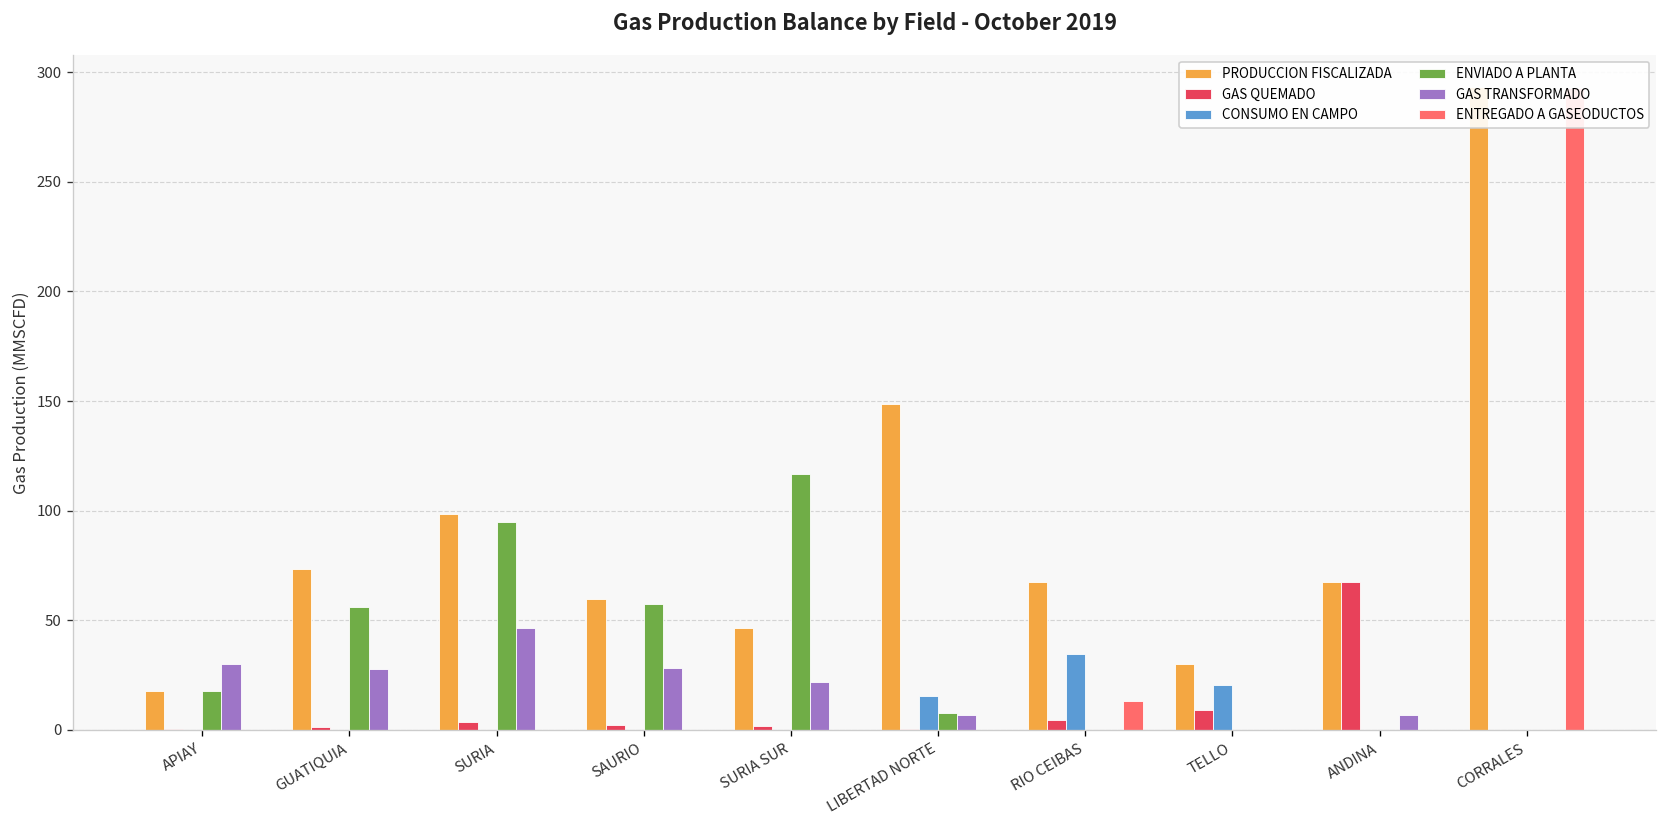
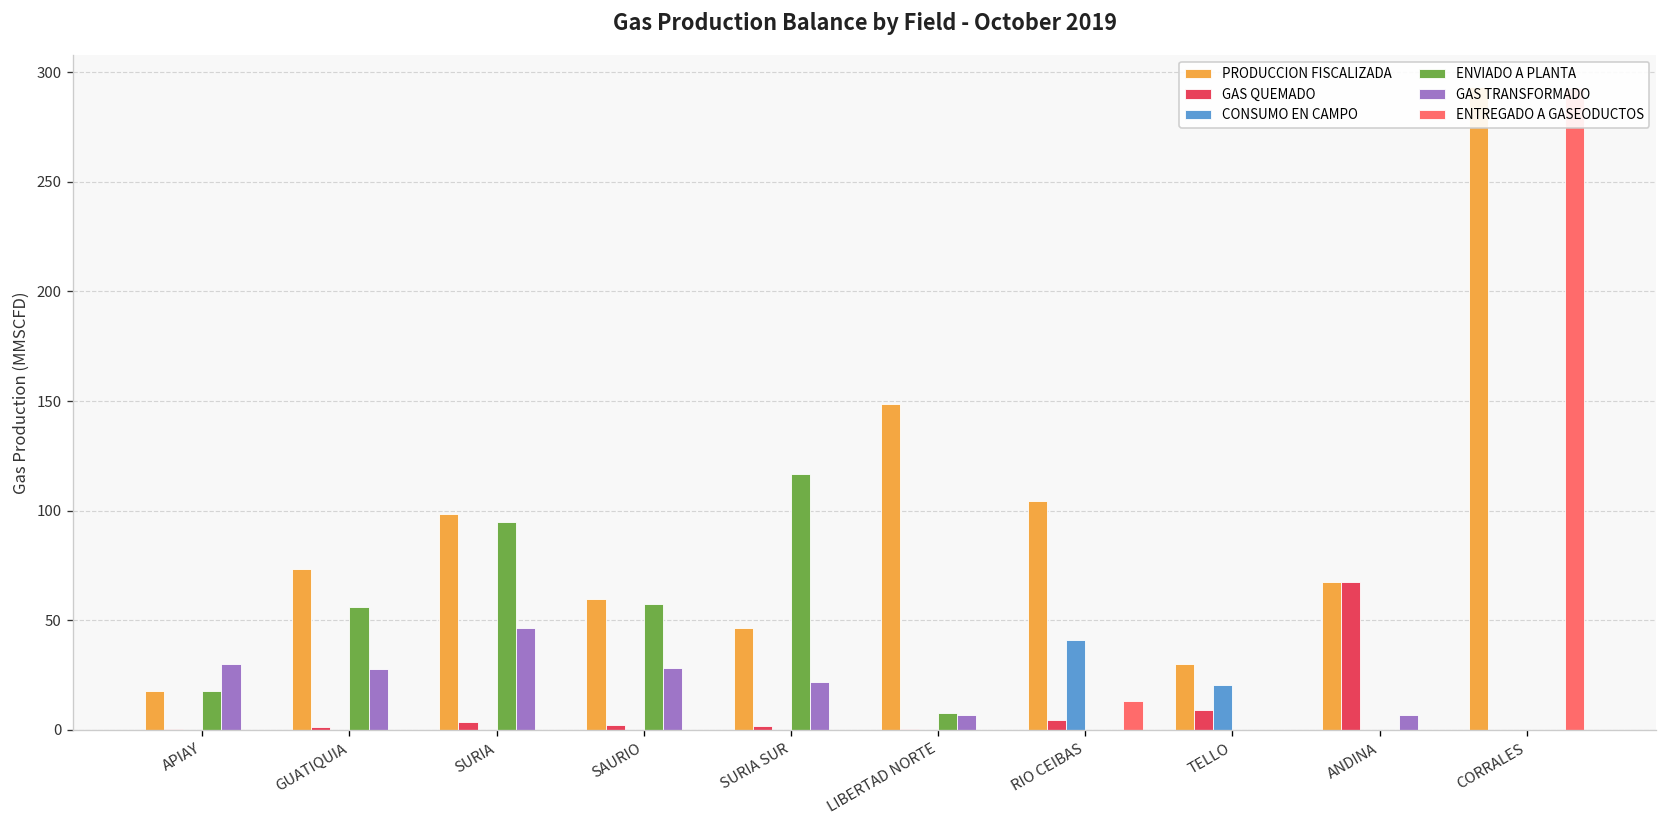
  {
    "PRODUCCION FISCALIZADA": {
      "APIAY": 18,
      "GUATIQUIA": 73,
      "SURIA": 98,
      "SAURIO": 60,
      "SURIA SUR": 47,
      "LIBERTAD NORTE": 149,
-     "RIO CEIBAS": 67,
+     "RIO CEIBAS": 104,
      "TELLO": 30,
      "ANDINA": 67
    },
    "CONSUMO EN CAMPO": {
      "APIAY": 0,
      "GUATIQUIA": 0,
      "SURIA": 0,
      "SAURIO": 0,
      "SURIA SUR": 0,
-     "LIBERTAD NORTE": 16,
-     "RIO CEIBAS": 35,
+     "LIBERTAD NORTE": 0,
+     "RIO CEIBAS": 41,
      "TELLO": 21,
      "ANDINA": 0,
      "CORRALES": 0
    },
    "ENVIADO A PLANTA": {
      "APIAY": 18,
      "GUATIQUIA": 56,
      "SURIA": 95,
      "SAURIO": 57,
      "SURIA SUR": 117,
      "LIBERTAD NORTE": 8,
      "RIO CEIBAS": 0,
      "TELLO": 0,
      "ANDINA": 0,
      "CORRALES": 0
    },
    "GAS TRANSFORMADO": {
      "APIAY": 30,
      "GUATIQUIA": 28,
      "SURIA": 47,
      "SAURIO": 28,
      "SURIA SUR": 22,
      "LIBERTAD NORTE": 7,
      "RIO CEIBAS": 0,
      "TELLO": 0,
      "ANDINA": 7,
      "CORRALES": 0
    }
  }
